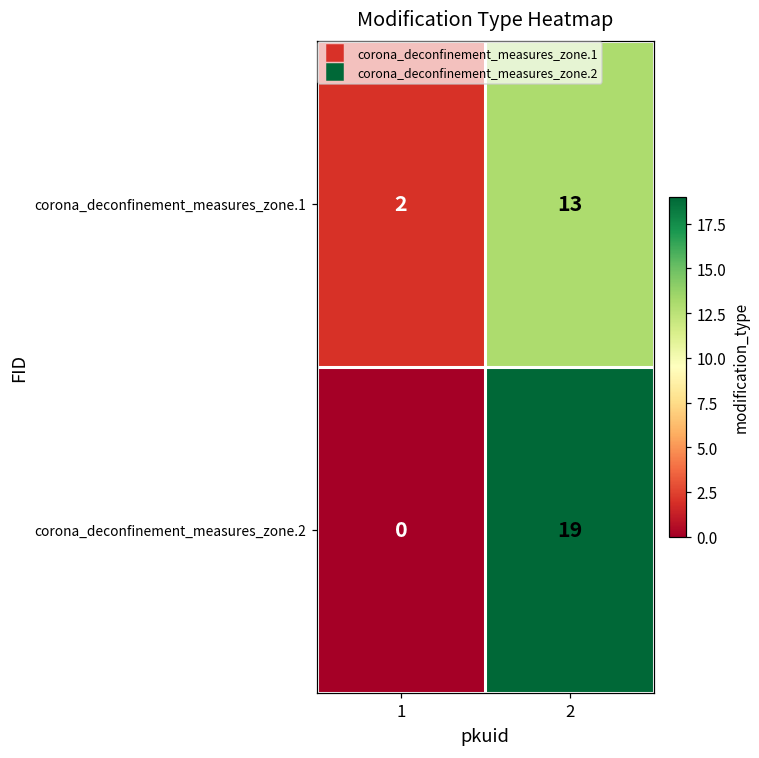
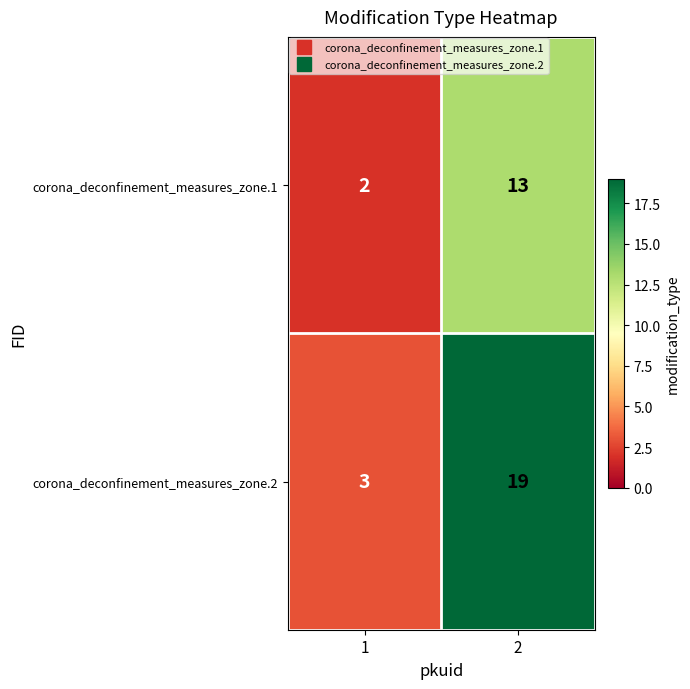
  {
    "corona_deconfinement_measures_zone.1": {
      "1": 2,
      "2": 13
    },
    "corona_deconfinement_measures_zone.2": {
-     "1": 0,
+     "1": 3,
      "2": 19
    }
  }
